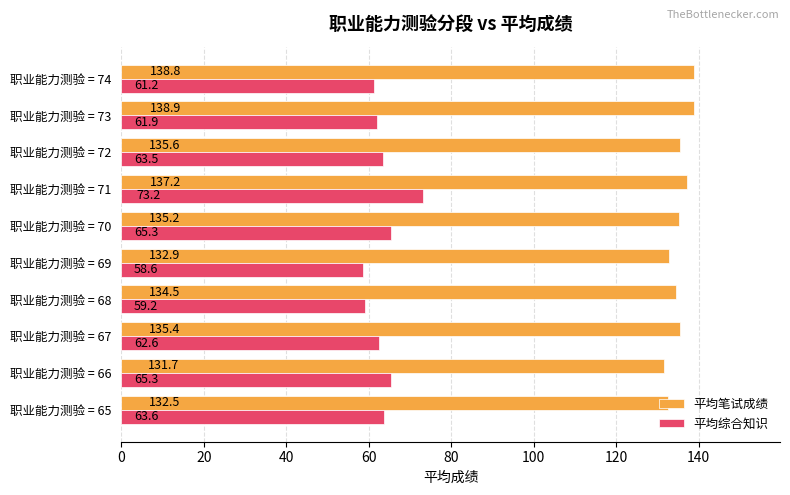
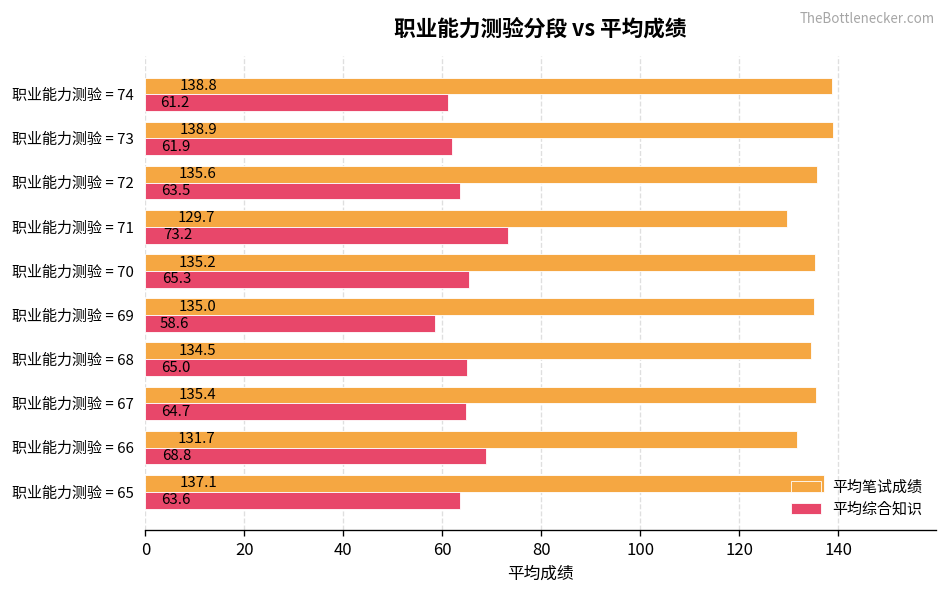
  {
    "平均笔试成绩": {
      "职业能力测验 = 74": 138.8,
      "职业能力测验 = 73": 138.9,
      "职业能力测验 = 72": 135.6,
-     "职业能力测验 = 71": 137.2,
+     "职业能力测验 = 71": 129.7,
      "职业能力测验 = 70": 135.2,
-     "职业能力测验 = 69": 132.9,
+     "职业能力测验 = 69": 135.0,
      "职业能力测验 = 68": 134.5,
      "职业能力测验 = 67": 135.4,
      "职业能力测验 = 66": 131.7,
-     "职业能力测验 = 65": 132.5
+     "职业能力测验 = 65": 137.1
    },
    "平均综合知识": {
      "职业能力测验 = 74": 61.2,
      "职业能力测验 = 73": 61.9,
      "职业能力测验 = 72": 63.5,
      "职业能力测验 = 71": 73.2,
      "职业能力测验 = 70": 65.3,
      "职业能力测验 = 69": 58.6,
-     "职业能力测验 = 68": 59.2,
-     "职业能力测验 = 67": 62.6,
-     "职业能力测验 = 66": 65.3,
+     "职业能力测验 = 68": 65.0,
+     "职业能力测验 = 67": 64.7,
+     "职业能力测验 = 66": 68.8,
      "职业能力测验 = 65": 63.6
    }
  }
